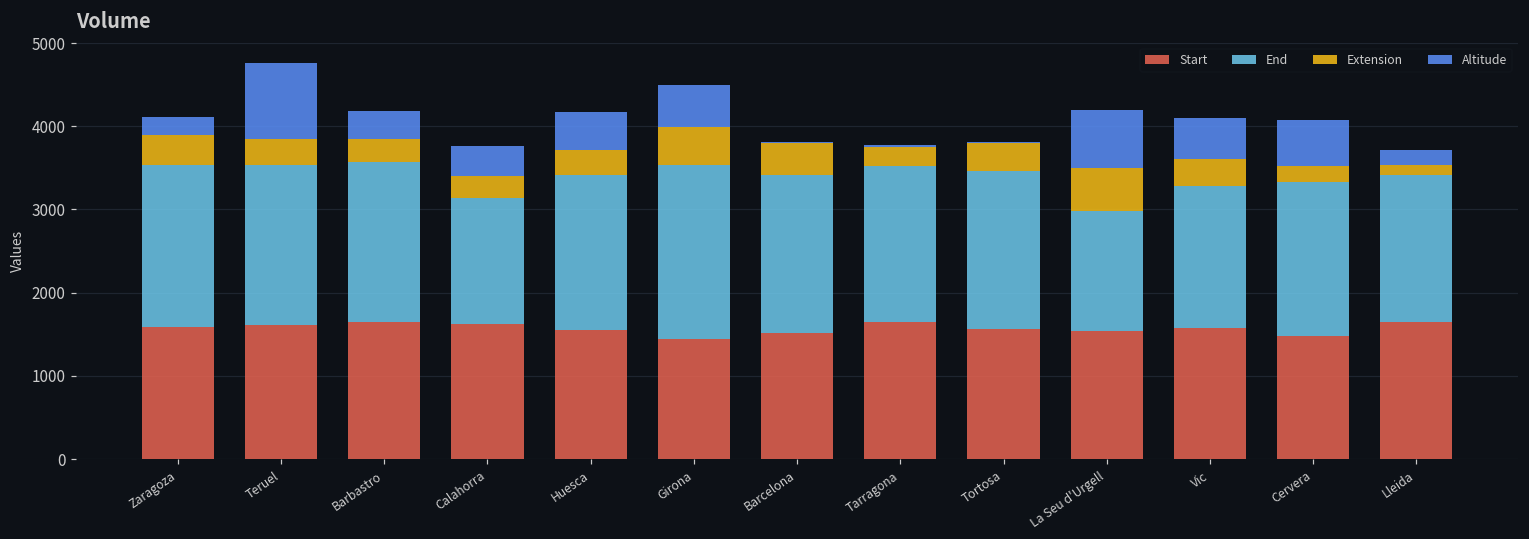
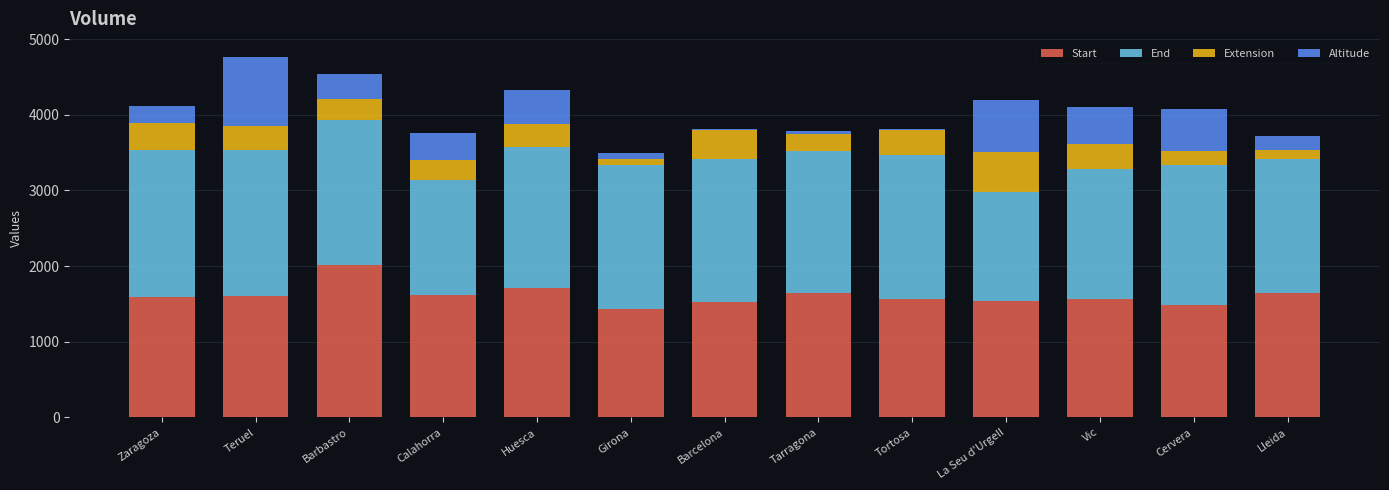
  {
    "Start": {
      "Zaragoza": 1600,
      "Teruel": 1600,
-     "Barbastro": 1600,
+     "Barbastro": 2000,
      "Calahorra": 1600,
-     "Huesca": 1600,
+     "Huesca": 1700,
      "Girona": 1400,
      "Barcelona": 1500,
      "Tarragona": 1700,
      "Tortosa": 1600,
      "La Seu d'Urgell": 1500,
      "Vic": 1600,
      "Cervera": 1500,
      "Lleida": 1700
    },
    "End": {
      "Zaragoza": 1900,
      "Teruel": 1900,
      "Barbastro": 1900,
      "Calahorra": 1500,
      "Huesca": 1900,
-     "Girona": 2100,
+     "Girona": 1900,
      "Barcelona": 1900,
      "Tarragona": 1900,
      "Tortosa": 1900,
      "La Seu d'Urgell": 1400,
      "Vic": 1700,
      "Cervera": 1900,
      "Lleida": 1800
    },
    "Extension": {
      "Zaragoza": 400,
      "Teruel": 300,
      "Barbastro": 300,
      "Calahorra": 300,
      "Huesca": 300,
-     "Girona": 500,
+     "Girona": 100,
      "Barcelona": 400,
      "Tarragona": 200,
      "Tortosa": 300,
      "La Seu d'Urgell": 500,
      "Vic": 300,
      "Cervera": 200,
      "Lleida": 100
    },
    "Altitude": {
      "Zaragoza": 200,
      "Teruel": 900,
      "Barbastro": 300,
      "Calahorra": 400,
      "Huesca": 500,
-     "Girona": 500,
+     "Girona": 100,
      "La Seu d'Urgell": 700,
      "Vic": 500,
      "Cervera": 500,
      "Lleida": 200
    }
  }
